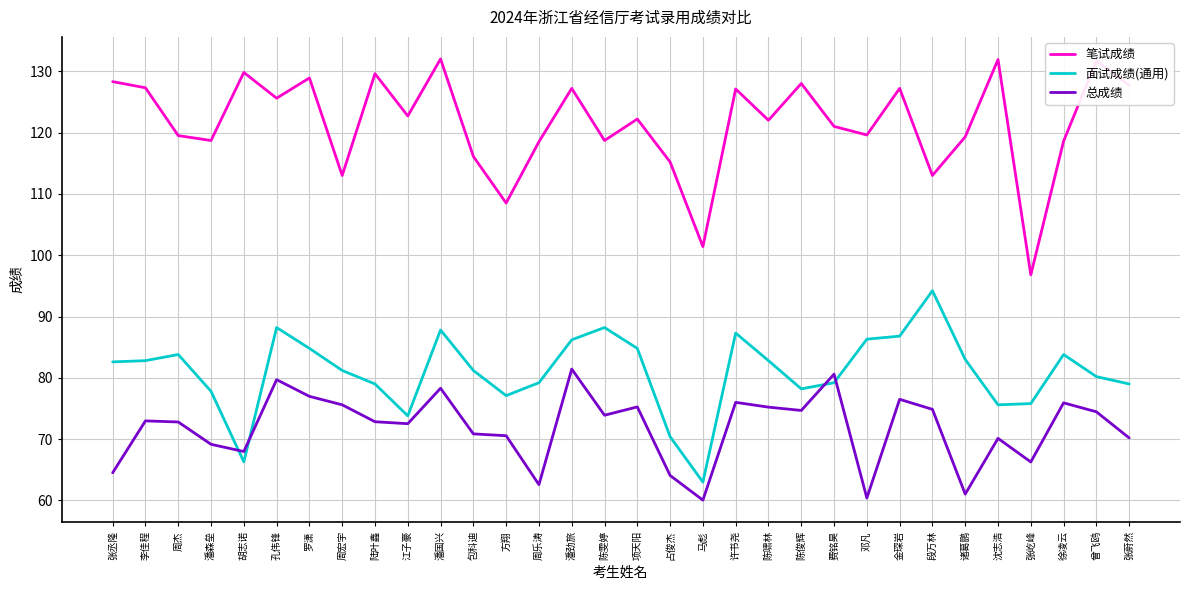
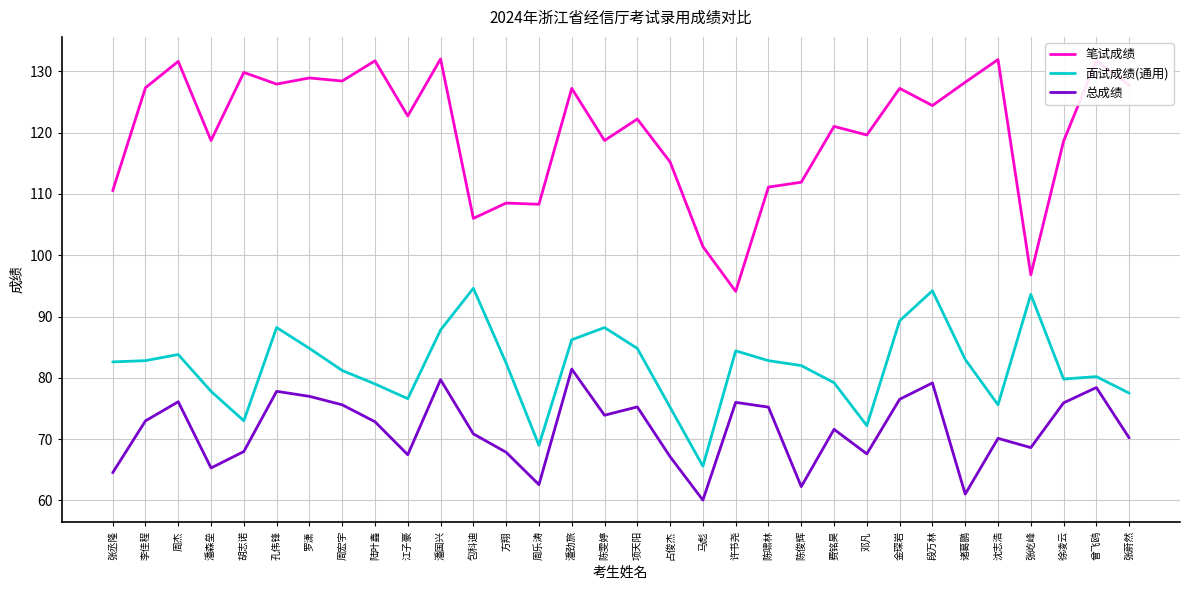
  {
    "笔试成绩": {
-     "张丞隆": 128,
+     "张丞隆": 111,
      "李佳程": 127,
-     "周杰": 120,
+     "周杰": 132,
      "潘森垒": 119,
      "胡志诺": 130,
-     "孔伟锋": 126,
+     "孔伟锋": 128,
      "罗潇": 129,
-     "周宏宇": 113,
-     "陆叶鑫": 130,
+     "周宏宇": 128,
+     "陆叶鑫": 132,
      "江子豪": 123,
      "潘国兴": 132,
-     "包科迪": 116,
+     "包科迪": 106,
      "方翔": 109,
-     "周乐涛": 119,
+     "周乐涛": 108,
      "潘劲旅": 127,
      "陈雯婷": 119,
      "项天阳": 122,
      "占俊杰": 115,
      "马彪": 101,
-     "许书尧": 127,
-     "陈啸林": 122,
-     "陈俊辉": 128,
+     "许书尧": 94,
+     "陈啸林": 111,
+     "陈俊辉": 112,
      "费铭昊": 121,
      "邓凡": 120,
      "金琛岩": 127,
-     "段万林": 113,
-     "诸葛鹏": 119,
+     "段万林": 124,
+     "诸葛鹏": 128,
      "沈志浩": 132,
      "张屹峰": 97,
      "徐凌云": 119
    },
    "面试成绩(通用)": {
      "张丞隆": 83,
      "李佳程": 83,
      "周杰": 84,
      "潘森垒": 78,
-     "胡志诺": 66,
+     "胡志诺": 73,
      "孔伟锋": 88,
      "罗潇": 85,
      "周宏宇": 81,
      "陆叶鑫": 79,
-     "江子豪": 74,
+     "江子豪": 77,
      "潘国兴": 88,
-     "包科迪": 81,
-     "方翔": 77,
-     "周乐涛": 79,
+     "包科迪": 95,
+     "方翔": 82,
+     "周乐涛": 69,
      "潘劲旅": 86,
      "陈雯婷": 88,
      "项天阳": 85,
-     "占俊杰": 70,
-     "马彪": 63,
-     "许书尧": 87,
+     "占俊杰": 75,
+     "马彪": 66,
+     "许书尧": 84,
      "陈啸林": 83,
-     "陈俊辉": 78,
+     "陈俊辉": 82,
      "费铭昊": 79,
-     "邓凡": 86,
-     "金琛岩": 87,
+     "邓凡": 72,
+     "金琛岩": 89,
      "段万林": 94,
      "诸葛鹏": 83,
      "沈志浩": 76,
-     "张屹峰": 76,
-     "徐凌云": 84,
+     "张屹峰": 94,
+     "徐凌云": 80,
      "曾飞鸥": 80,
-     "张蔚然": 79
+     "张蔚然": 78
    },
    "总成绩": {
      "张丞隆": 65,
      "李佳程": 73,
-     "周杰": 73,
-     "潘森垒": 69,
+     "周杰": 76,
+     "潘森垒": 65,
      "胡志诺": 68,
-     "孔伟锋": 80,
+     "孔伟锋": 78,
      "罗潇": 77,
      "周宏宇": 76,
      "陆叶鑫": 73,
-     "江子豪": 73,
-     "潘国兴": 78,
+     "江子豪": 67,
+     "潘国兴": 80,
      "包科迪": 71,
-     "方翔": 71,
+     "方翔": 68,
      "周乐涛": 63,
      "潘劲旅": 81,
      "陈雯婷": 74,
      "项天阳": 75,
-     "占俊杰": 64,
+     "占俊杰": 67,
      "马彪": 60,
      "许书尧": 76,
      "陈啸林": 75,
-     "陈俊辉": 75,
-     "费铭昊": 81,
-     "邓凡": 60,
+     "陈俊辉": 62,
+     "费铭昊": 72,
+     "邓凡": 68,
      "金琛岩": 77,
-     "段万林": 75,
+     "段万林": 79,
      "诸葛鹏": 61,
      "沈志浩": 70,
-     "张屹峰": 66,
+     "张屹峰": 69,
      "徐凌云": 76,
-     "曾飞鸥": 74,
+     "曾飞鸥": 78,
      "张蔚然": 70
    }
  }
